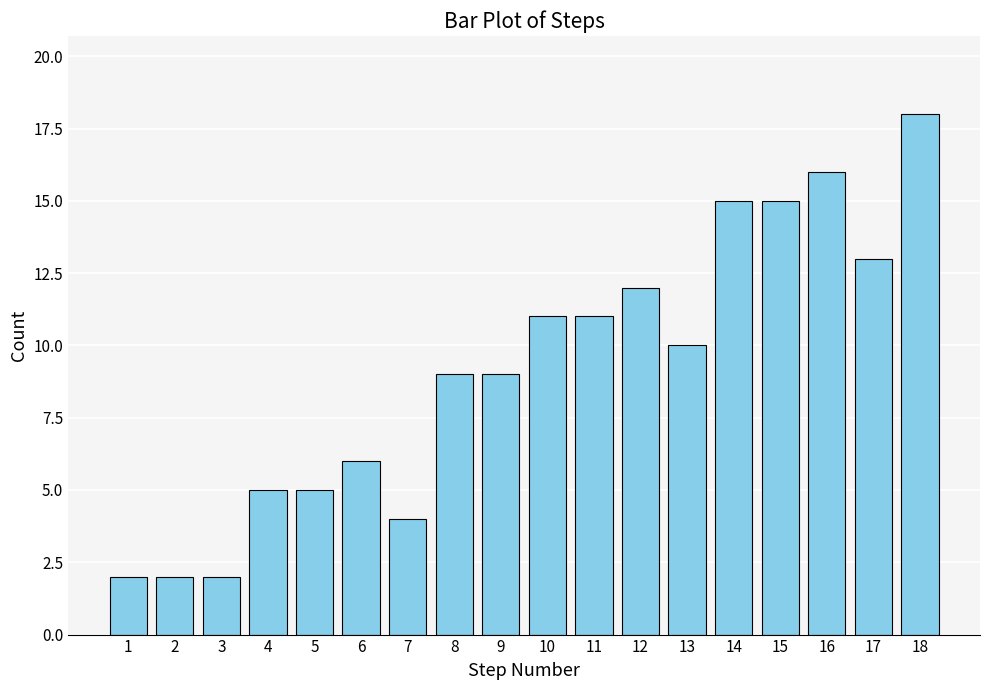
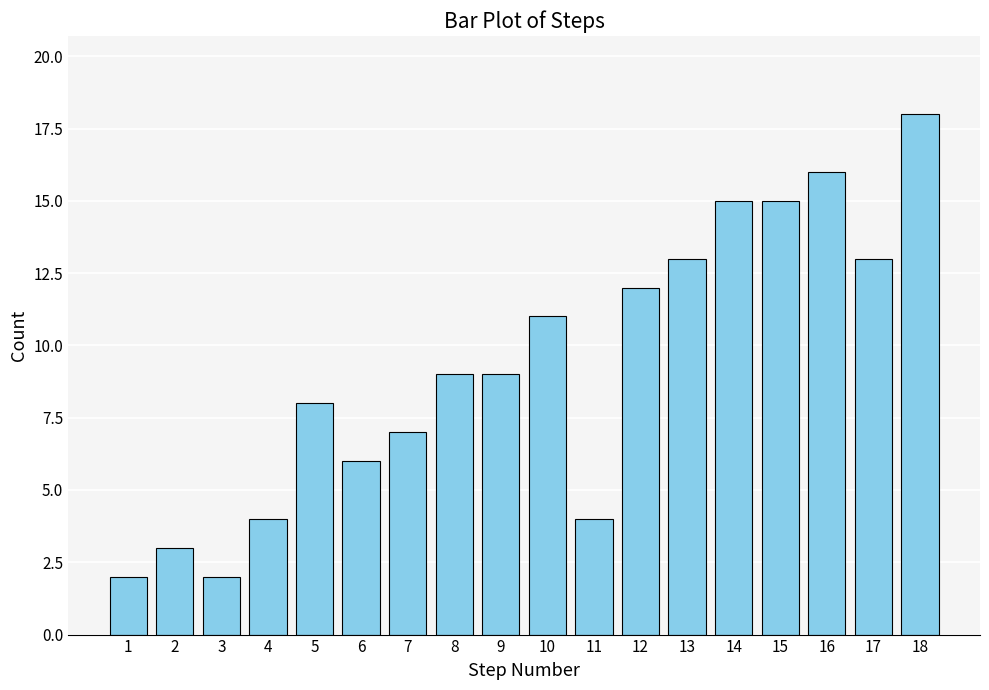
  {
    "1": 2,
-   "2": 2,
+   "2": 3,
    "3": 2,
-   "4": 5,
-   "5": 5,
+   "4": 4,
+   "5": 8,
    "6": 6,
-   "7": 4,
+   "7": 7,
    "8": 9,
    "9": 9,
    "10": 11,
-   "11": 11,
+   "11": 4,
    "12": 12,
-   "13": 10,
+   "13": 13,
    "14": 15,
    "15": 15,
    "16": 16,
    "17": 13,
    "18": 18
  }
